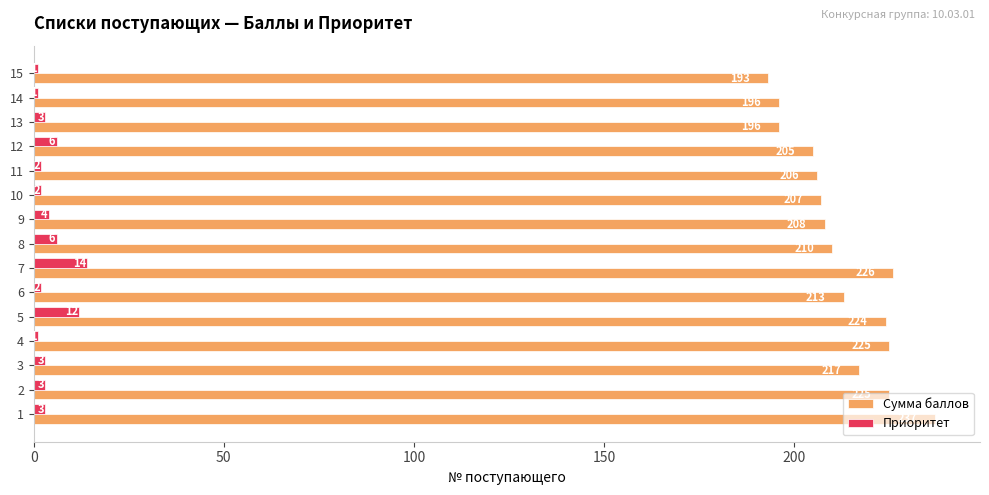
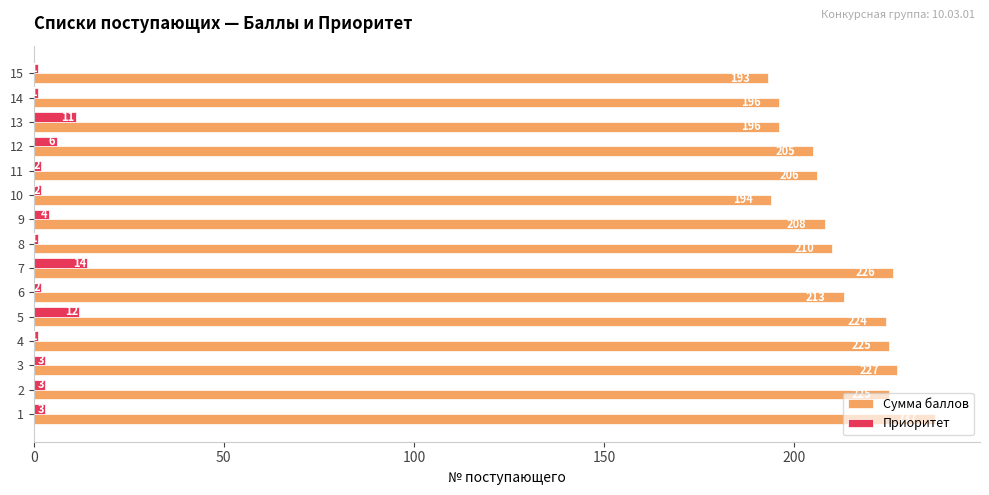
  {
    "Сумма баллов": {
      "15": 193,
      "13": 196,
      "12": 205,
-     "10": 207,
+     "10": 194,
      "7": 226,
      "6": 213,
      "4": 225,
-     "3": 217
+     "3": 227
    },
    "Приоритет": {
-     "13": 3,
+     "13": 11,
      "12": 6,
      "11": 2,
      "10": 2,
      "9": 4,
-     "8": 6,
+     "8": 1,
      "7": 14,
      "6": 2,
      "5": 12,
      "3": 3,
      "2": 3,
      "1": 3
    }
  }
